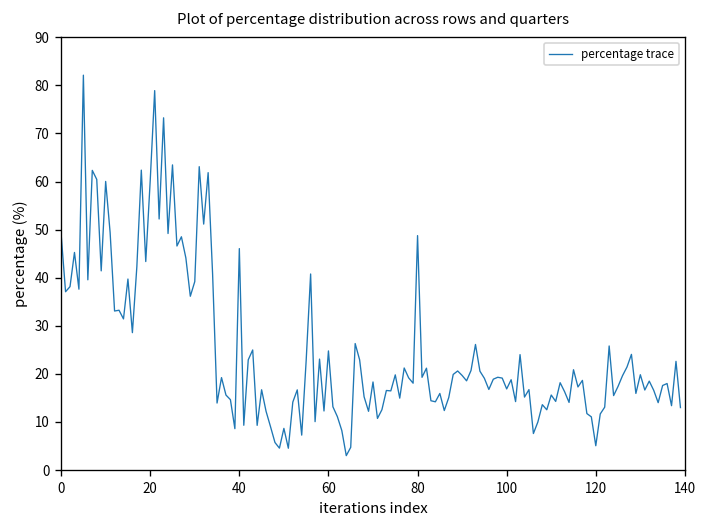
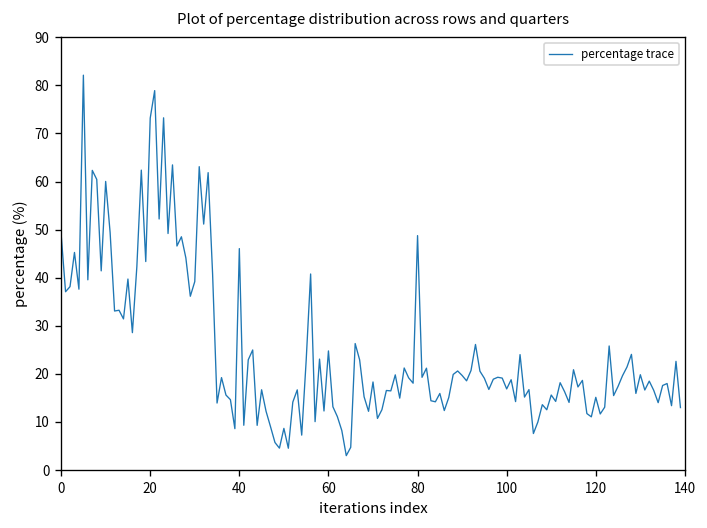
  {
    "0": 49,
-   "20": 60,
+   "20": 73,
    "40": 46,
    "60": 25,
    "80": 49,
    "100": 17,
-   "120": 5
+   "120": 15
  }
